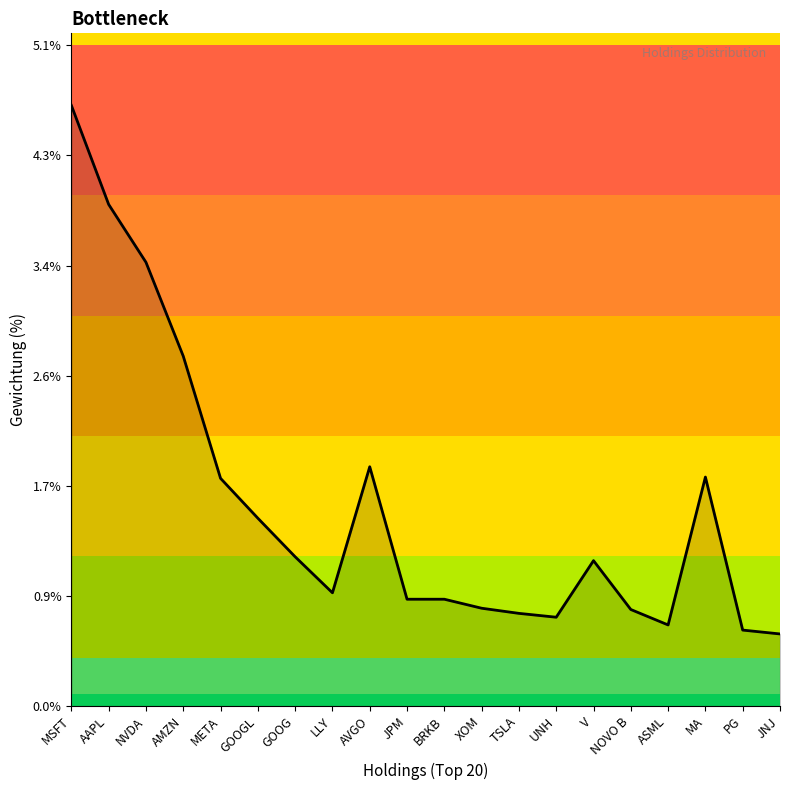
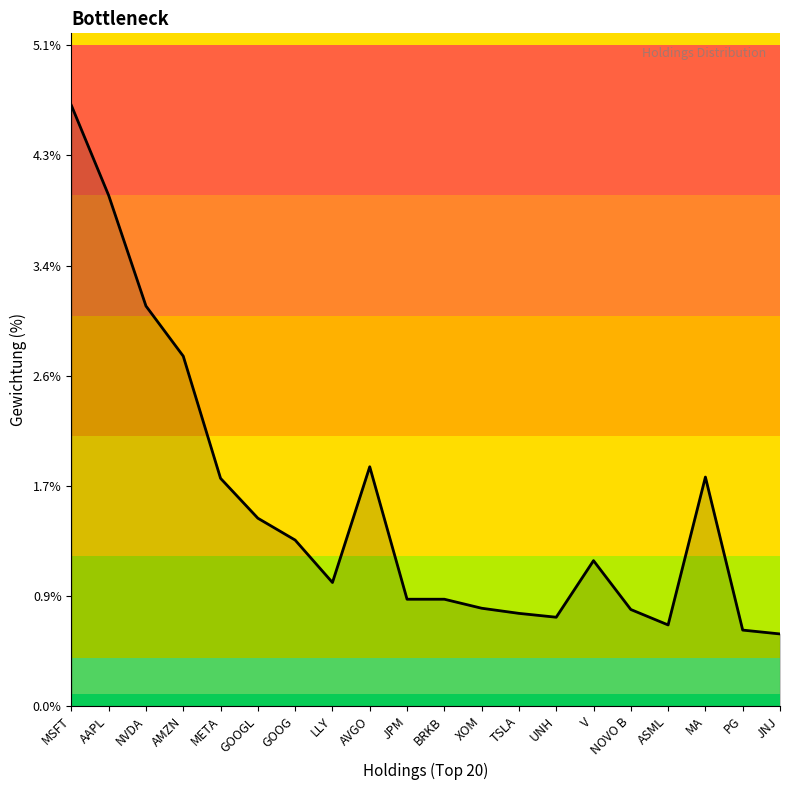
  {
    "MSFT": "4.67%",
-   "AAPL": "3.90%",
-   "NVDA": "3.45%",
+   "AAPL": "3.97%",
+   "NVDA": "3.11%",
    "AMZN": "2.72%",
    "META": "1.77%",
    "GOOGL": "1.46%",
-   "GOOG": "1.16%",
-   "LLY": "0.88%",
+   "GOOG": "1.29%",
+   "LLY": "0.96%",
    "AVGO": "1.86%",
    "JPM": "0.83%",
    "BRKB": "0.83%",
    "XOM": "0.76%",
    "TSLA": "0.72%",
    "UNH": "0.69%",
    "V": "1.13%",
    "NOVO B": "0.75%",
    "ASML": "0.63%",
    "MA": "1.78%",
    "PG": "0.59%",
    "JNJ": "0.56%"
  }
